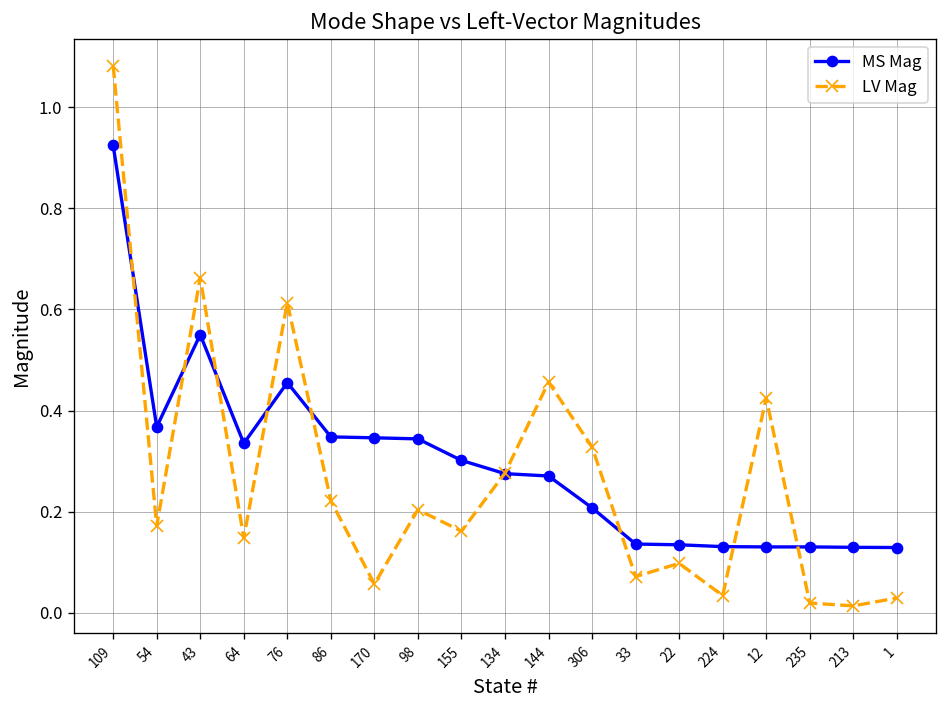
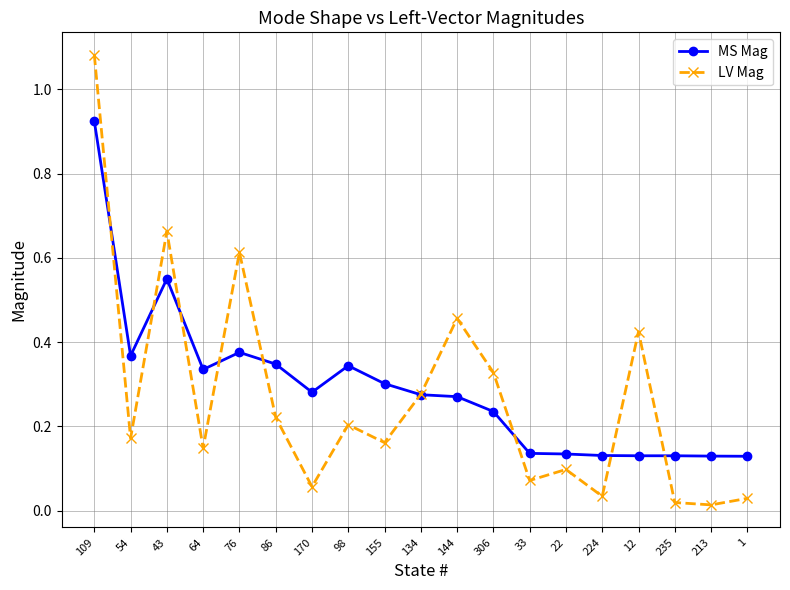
  {
    "MS Mag": {
      "109": 0.92,
      "54": 0.37,
      "43": 0.55,
      "64": 0.34,
-     "76": 0.46,
+     "76": 0.38,
      "86": 0.35,
-     "170": 0.35,
+     "170": 0.28,
      "98": 0.34,
      "155": 0.30,
      "144": 0.27,
-     "306": 0.21,
+     "306": 0.24,
      "33": 0.14,
      "22": 0.13,
      "224": 0.13,
      "12": 0.13,
      "235": 0.13,
      "213": 0.13,
      "1": 0.13
    },
    "LV Mag": {
      "109": 1.08,
      "54": 0.17,
      "43": 0.66,
      "64": 0.15,
      "76": 0.61,
      "86": 0.22,
      "170": 0.06,
      "98": 0.20,
      "155": 0.16,
      "144": 0.46,
      "306": 0.33,
      "33": 0.07,
      "22": 0.10,
      "224": 0.03,
      "12": 0.42,
      "235": 0.02,
      "213": 0.01,
      "1": 0.03
    }
  }
